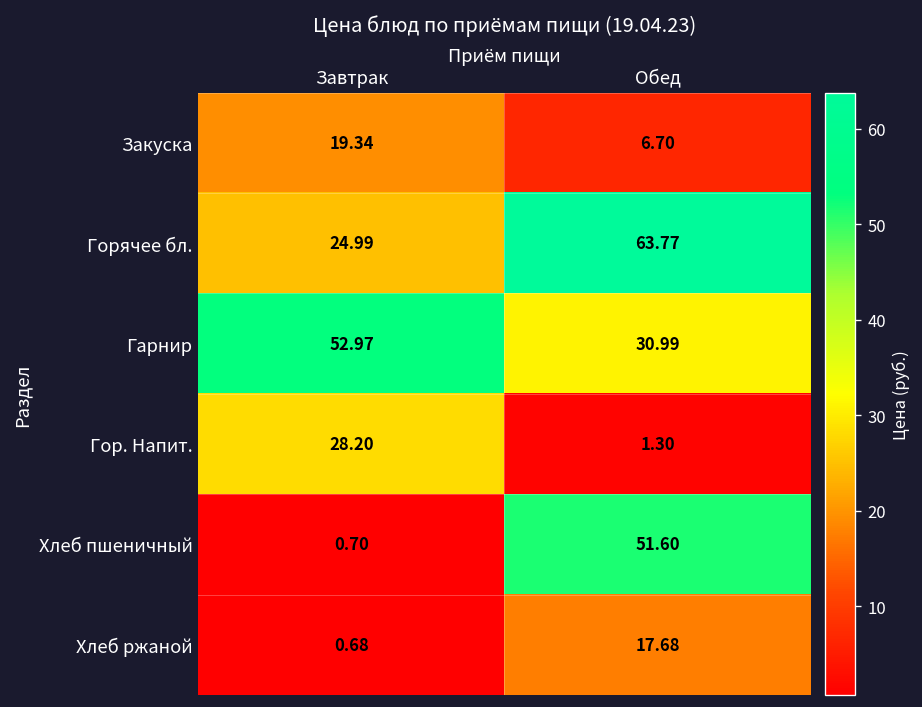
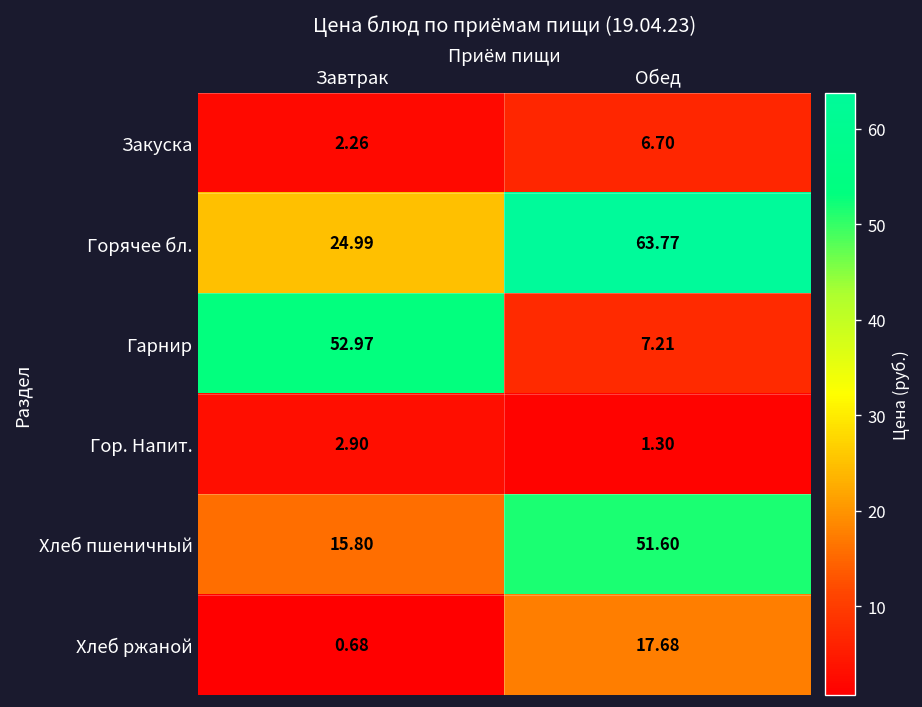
  {
    "Закуска": {
-     "Завтрак": 19.34,
+     "Завтрак": 2.26,
      "Обед": 6.70
    },
    "Горячее бл.": {
      "Завтрак": 24.99,
      "Обед": 63.77
    },
    "Гарнир": {
      "Завтрак": 52.97,
-     "Обед": 30.99
+     "Обед": 7.21
    },
    "Гор. Напит.": {
-     "Завтрак": 28.20,
+     "Завтрак": 2.90,
      "Обед": 1.30
    },
    "Хлеб пшеничный": {
-     "Завтрак": 0.70,
+     "Завтрак": 15.80,
      "Обед": 51.60
    },
    "Хлеб ржаной": {
      "Завтрак": 0.68,
      "Обед": 17.68
    }
  }
